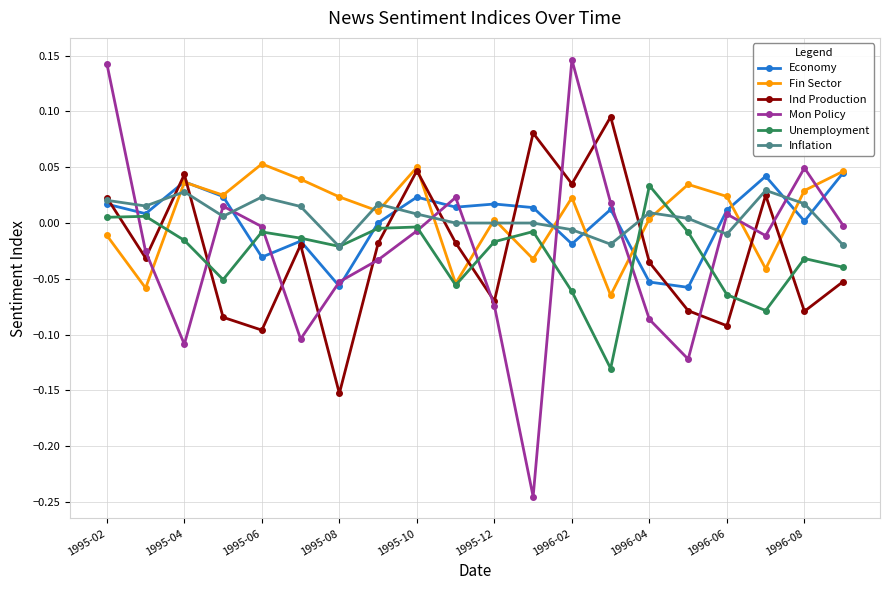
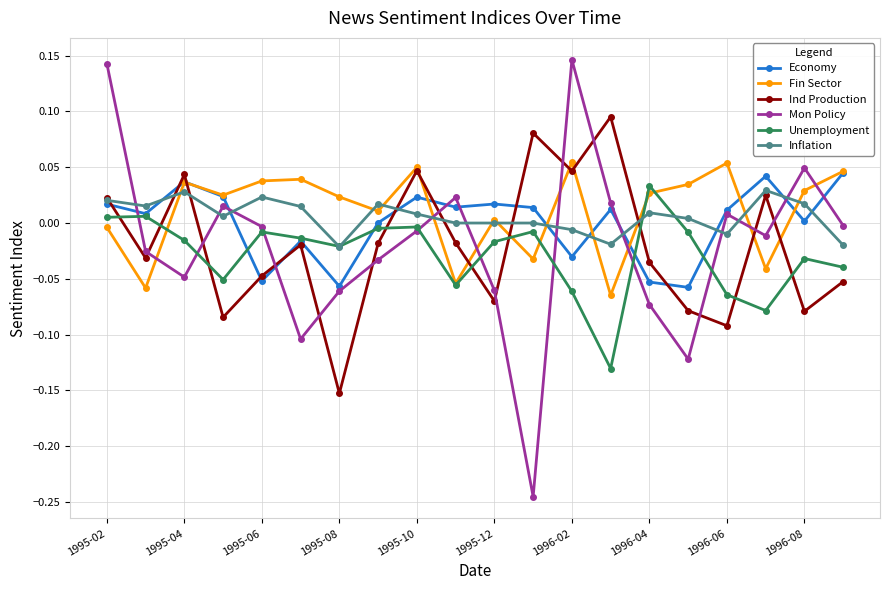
  {
    "Economy": {
      "1995-02": 0.017,
-     "1995-06": -0.031,
+     "1995-06": -0.052,
      "1995-08": -0.057,
      "1995-10": 0.023,
      "1995-12": 0.017,
-     "1996-02": -0.019,
+     "1996-02": -0.030,
      "1996-04": -0.053,
      "1996-06": 0.012,
      "1996-08": 0.002
    },
    "Fin Sector": {
-     "1995-02": -0.011,
-     "1995-06": 0.053,
+     "1995-02": -0.004,
+     "1995-06": 0.038,
      "1995-08": 0.023,
      "1995-10": 0.050,
      "1995-12": 0.003,
-     "1996-02": 0.023,
-     "1996-04": 0.004,
-     "1996-06": 0.024,
+     "1996-02": 0.055,
+     "1996-04": 0.027,
+     "1996-06": 0.054,
      "1996-08": 0.029
    },
    "Ind Production": {
      "1995-02": 0.023,
      "1995-04": 0.044,
-     "1995-06": -0.096,
+     "1995-06": -0.047,
      "1995-08": -0.153,
      "1995-10": 0.047,
      "1995-12": -0.070,
-     "1996-02": 0.035,
+     "1996-02": 0.047,
      "1996-04": -0.035,
      "1996-06": -0.092,
      "1996-08": -0.079
    },
    "Mon Policy": {
      "1995-02": 0.143,
-     "1995-04": -0.109,
+     "1995-04": -0.048,
      "1995-06": -0.003,
-     "1995-08": -0.053,
+     "1995-08": -0.061,
      "1995-10": -0.007,
-     "1995-12": -0.074,
+     "1995-12": -0.060,
      "1996-02": 0.146,
-     "1996-04": -0.086,
+     "1996-04": -0.073,
      "1996-06": 0.008,
      "1996-08": 0.049
    }
  }
